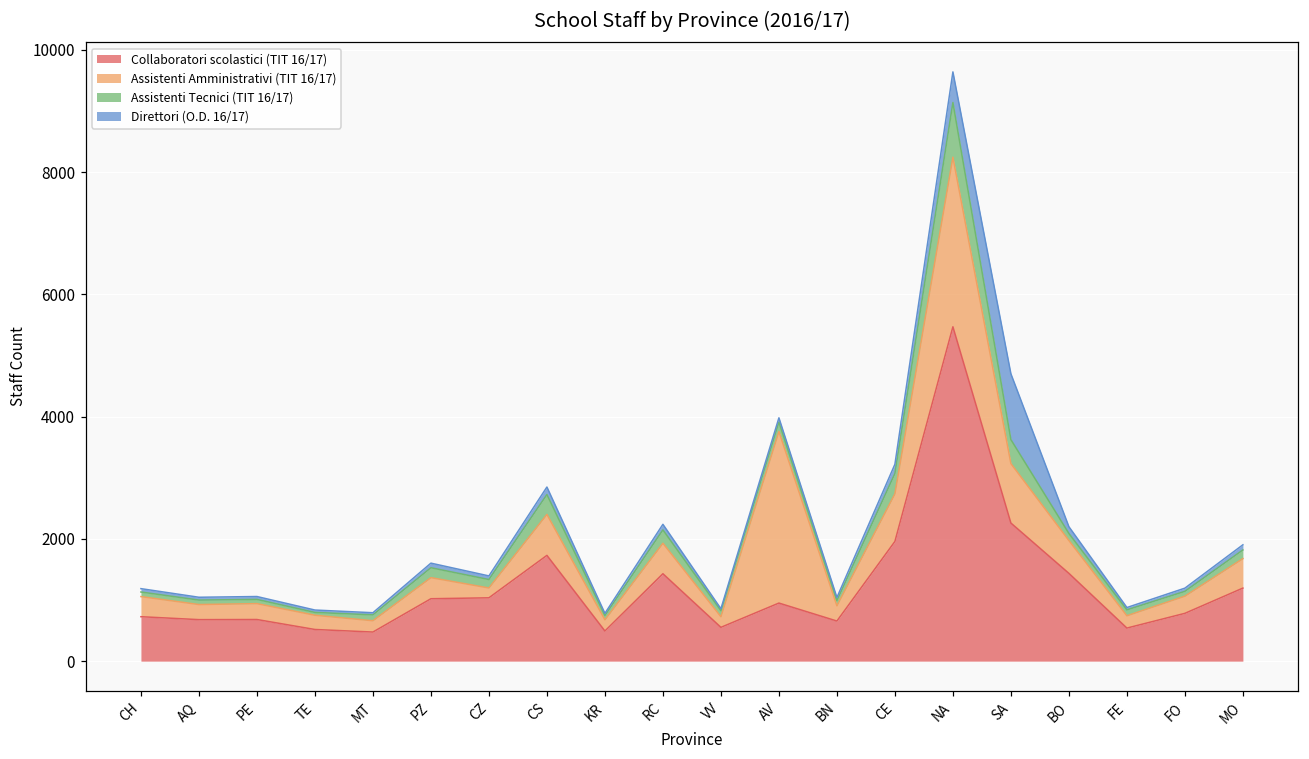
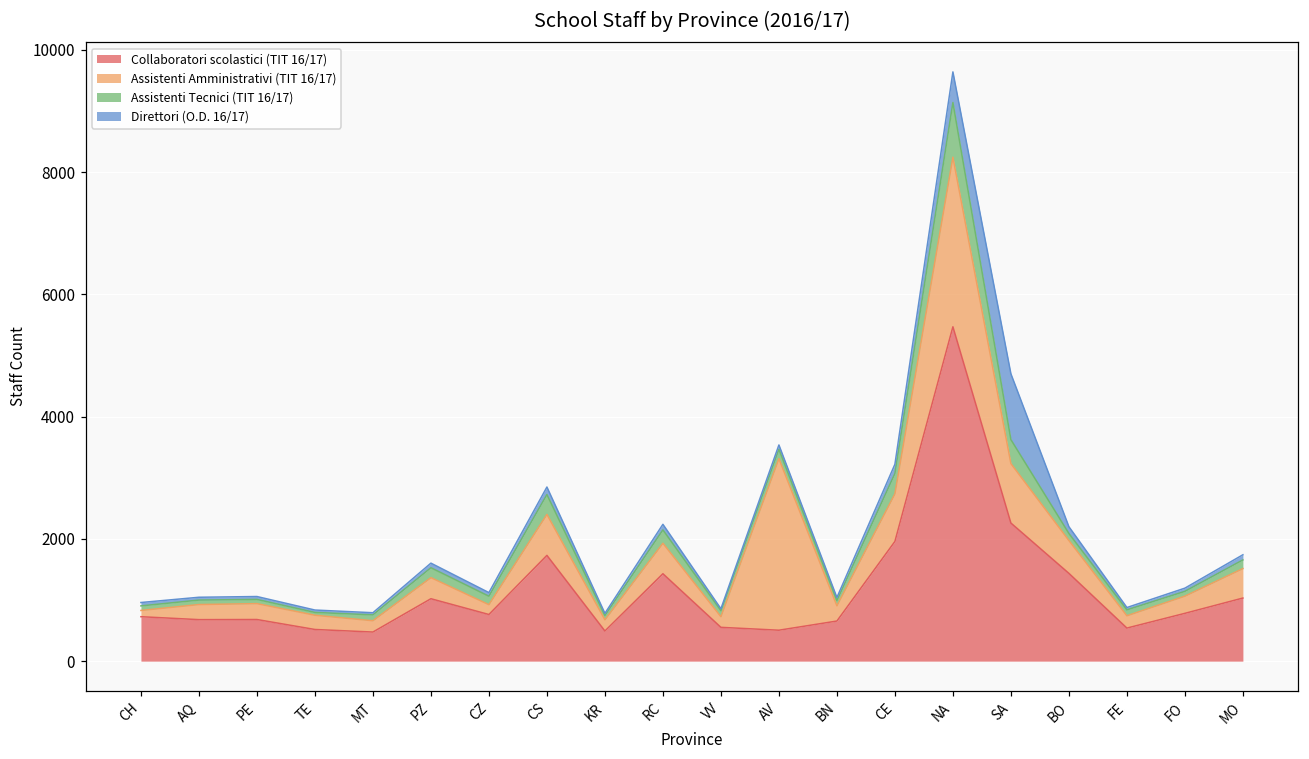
  {
    "Collaboratori scolastici (TIT 16/17)": {
      "CH": 700,
      "AQ": 700,
      "PE": 700,
      "TE": 500,
      "MT": 500,
      "PZ": 1000,
-     "CZ": 1000,
+     "CZ": 800,
      "CS": 1700,
      "KR": 500,
      "RC": 1400,
      "VV": 600,
-     "AV": 1000,
+     "AV": 500,
      "BN": 700,
      "CE": 2000,
      "NA": 5500,
      "SA": 2300,
      "BO": 1400,
      "FE": 500,
      "FO": 800,
-     "MO": 1200
+     "MO": 1000
    },
    "Assistenti Amministrativi (TIT 16/17)": {
-     "CH": 300,
+     "CH": 100,
      "AQ": 200,
      "PE": 300,
      "TE": 200,
      "MT": 200,
      "PZ": 300,
      "CZ": 200,
      "CS": 700,
      "KR": 200,
      "RC": 500,
      "VV": 200,
      "AV": 2800,
      "BN": 200,
      "CE": 800,
      "NA": 2800,
      "SA": 1000,
      "BO": 500,
      "FE": 200,
      "FO": 300,
      "MO": 500
    },
    "Assistenti Tecnici (TIT 16/17)": {
      "CH": 100,
      "PE": 100,
      "PZ": 200,
      "CZ": 100,
      "CS": 300,
      "RC": 200,
      "AV": 200,
      "BN": 100,
      "CE": 300,
      "NA": 900,
      "SA": 400,
      "BO": 100,
      "FO": 100,
      "MO": 100
    },
    "Direttori (O.D. 16/17)": {
      "CH": 100,
      "PE": 0,
      "PZ": 100,
      "CZ": 100,
      "CS": 100,
      "RC": 100,
      "AV": 100,
      "BN": 100,
      "CE": 200,
      "NA": 500,
      "SA": 1100,
      "BO": 100,
      "FO": 100,
      "MO": 100
    }
  }
